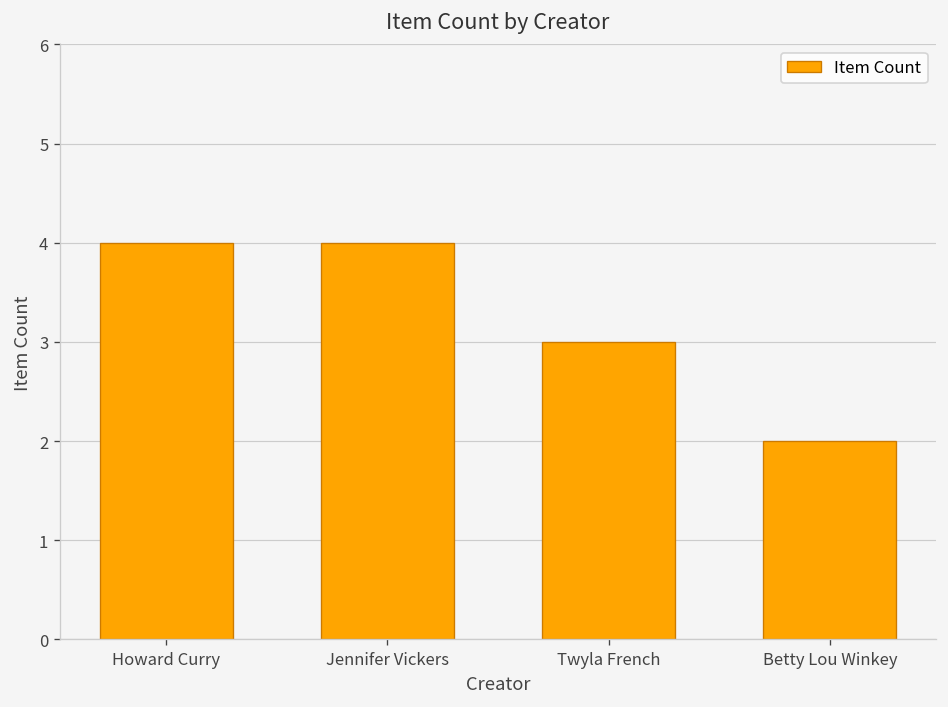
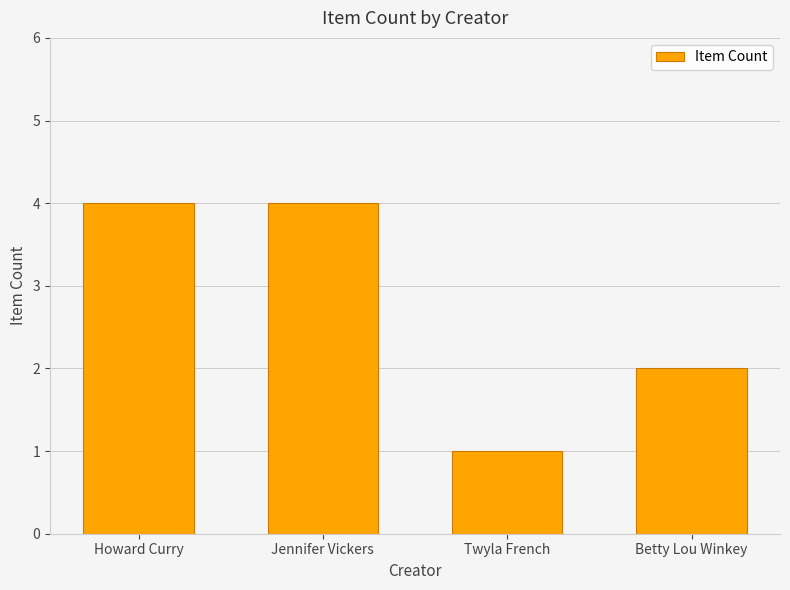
  {
    "Howard Curry": 4,
    "Jennifer Vickers": 4,
-   "Twyla French": 3,
+   "Twyla French": 1,
    "Betty Lou Winkey": 2
  }
